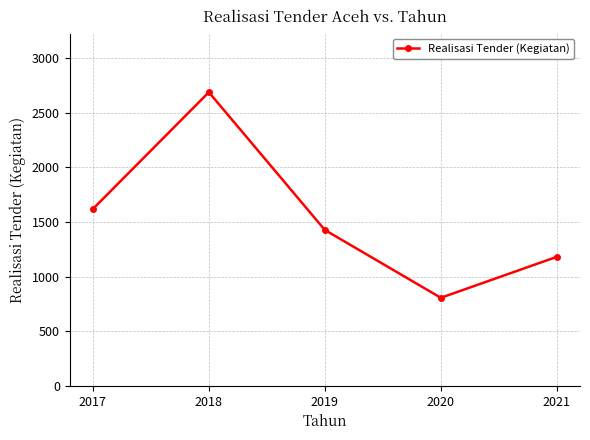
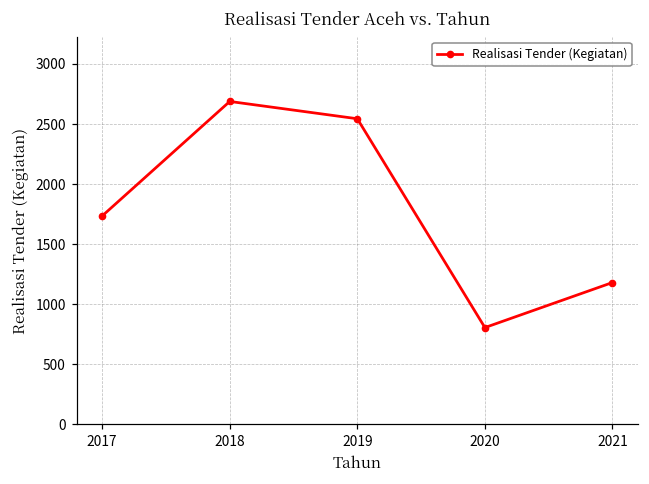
  {
-   "2017": 1620,
+   "2017": 1740,
    "2018": 2690,
-   "2019": 1430,
+   "2019": 2540,
    "2020": 810,
    "2021": 1180
  }
